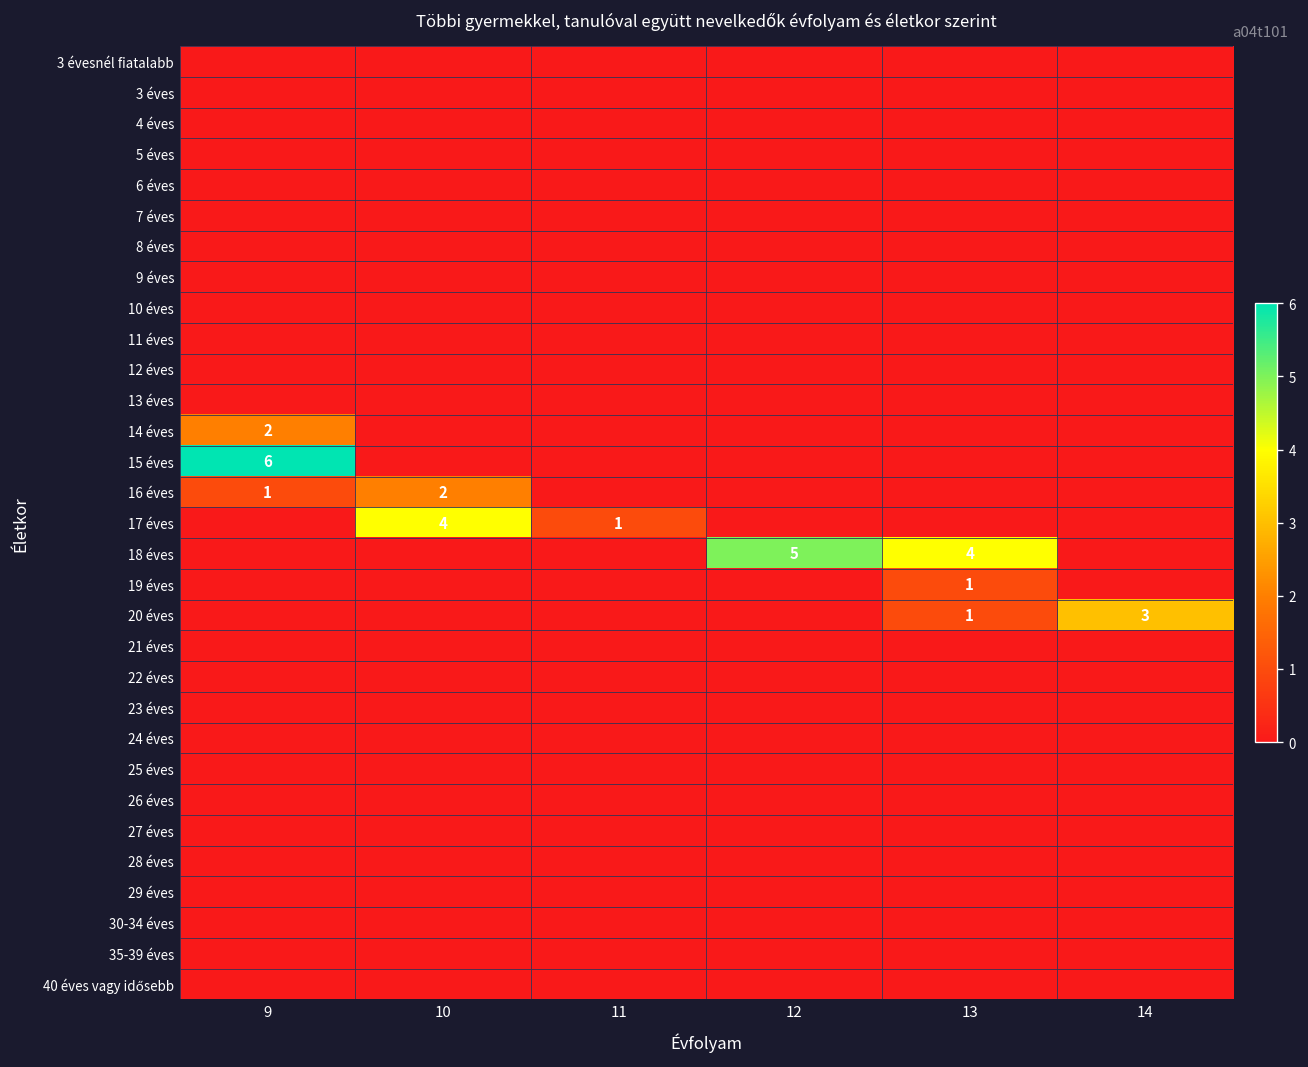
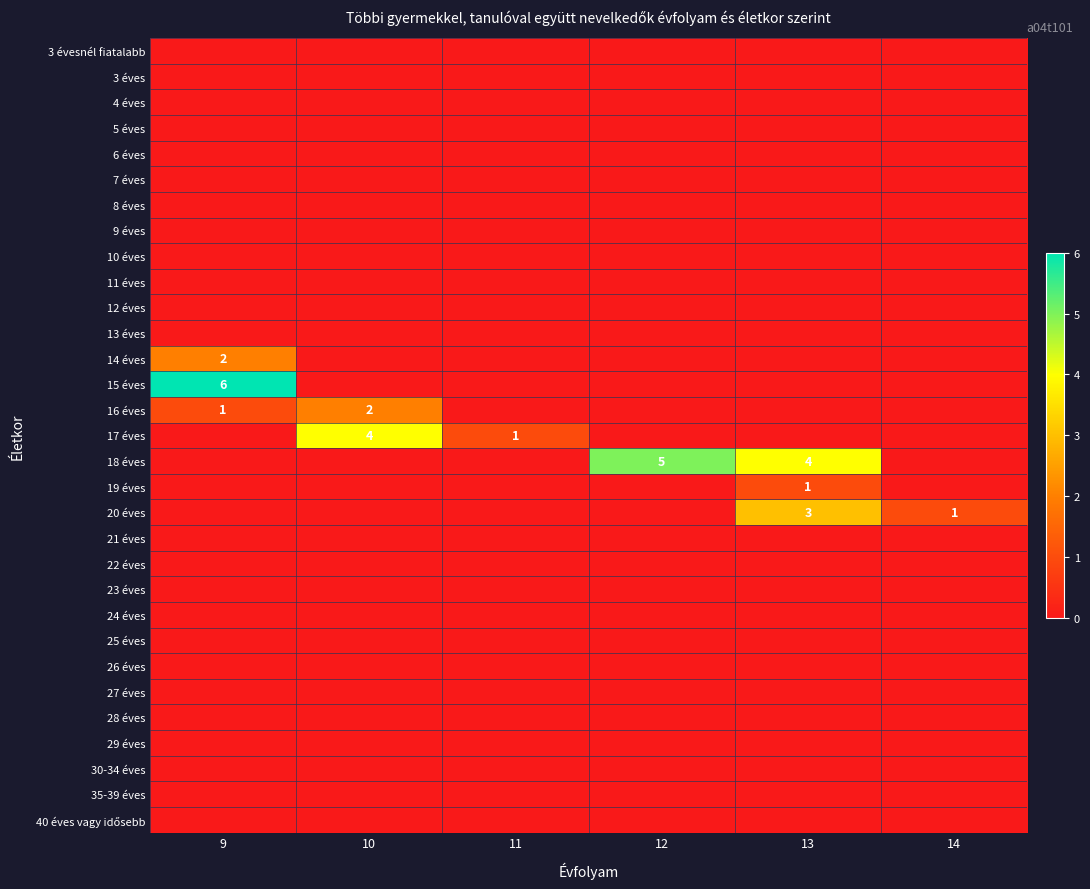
  {
    "14 éves": {
      "9": 2
    },
    "15 éves": {
      "9": 6
    },
    "16 éves": {
      "9": 1,
      "10": 2
    },
    "17 éves": {
      "10": 4,
      "11": 1
    },
    "18 éves": {
      "12": 5,
      "13": 4
    },
    "19 éves": {
      "13": 1
    },
    "20 éves": {
-     "13": 1,
-     "14": 3
+     "13": 3,
+     "14": 1
    }
  }
